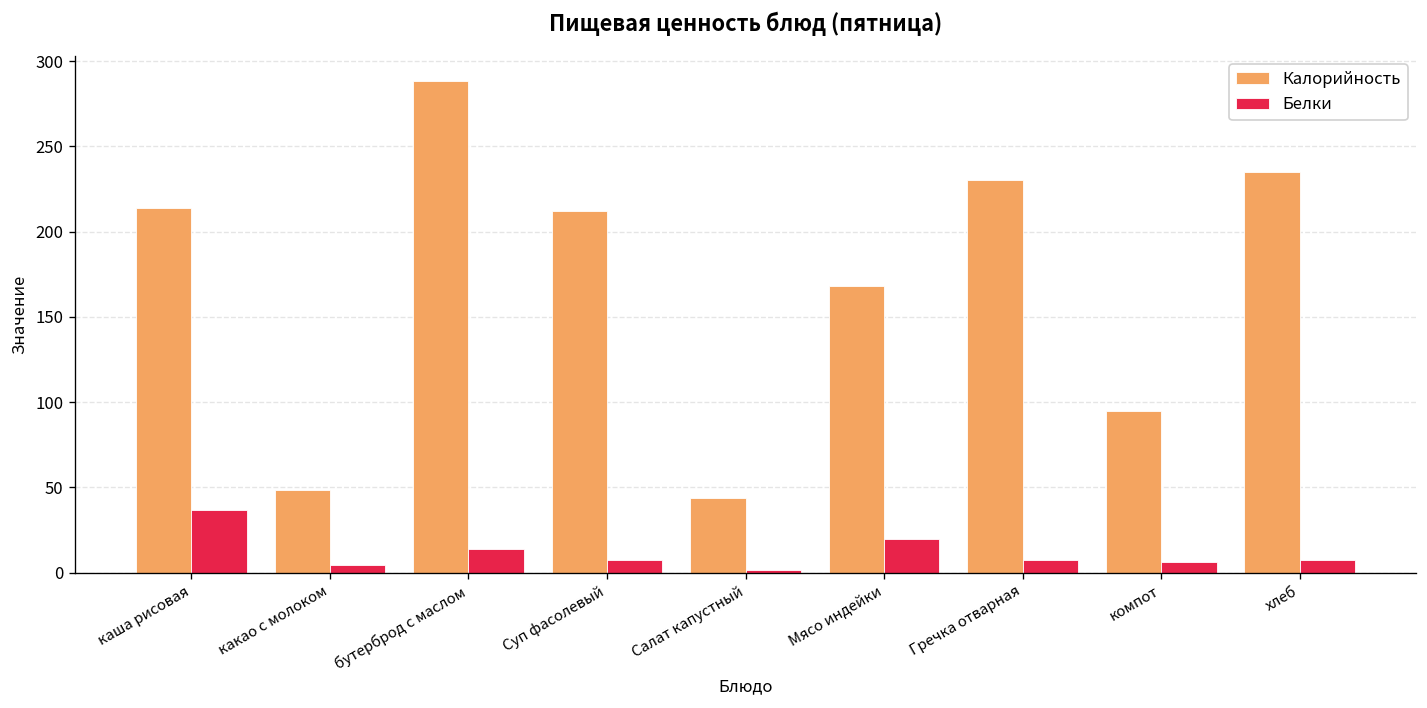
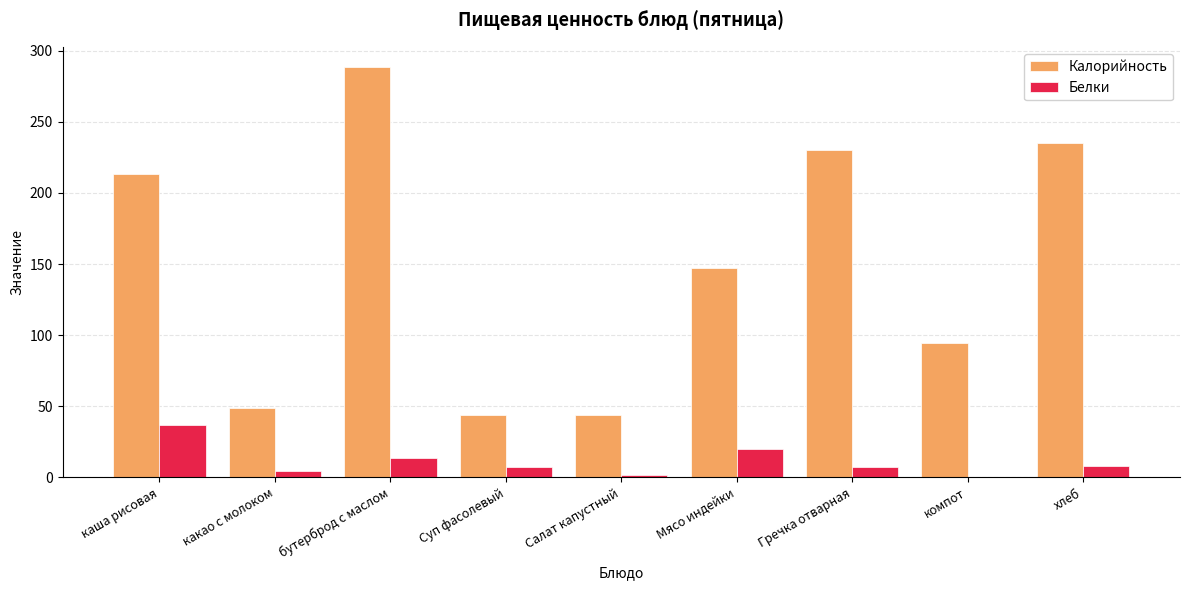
  {
    "Калорийность": {
      "каша рисовая": 214,
      "какао с молоком": 49,
      "бутерброд с маслом": 288,
-     "Суп фасолевый": 212,
+     "Суп фасолевый": 44,
      "Салат капустный": 44,
-     "Мясо индейки": 168,
+     "Мясо индейки": 147,
      "Гречка отварная": 230,
      "компот": 95,
      "хлеб": 235
    },
    "Белки": {
      "каша рисовая": 37,
      "какао с молоком": 5,
      "бутерброд с маслом": 14,
      "Суп фасолевый": 8,
      "Мясо индейки": 20,
      "Гречка отварная": 7,
-     "компот": 6,
+     "компот": 0,
      "хлеб": 8
    }
  }
